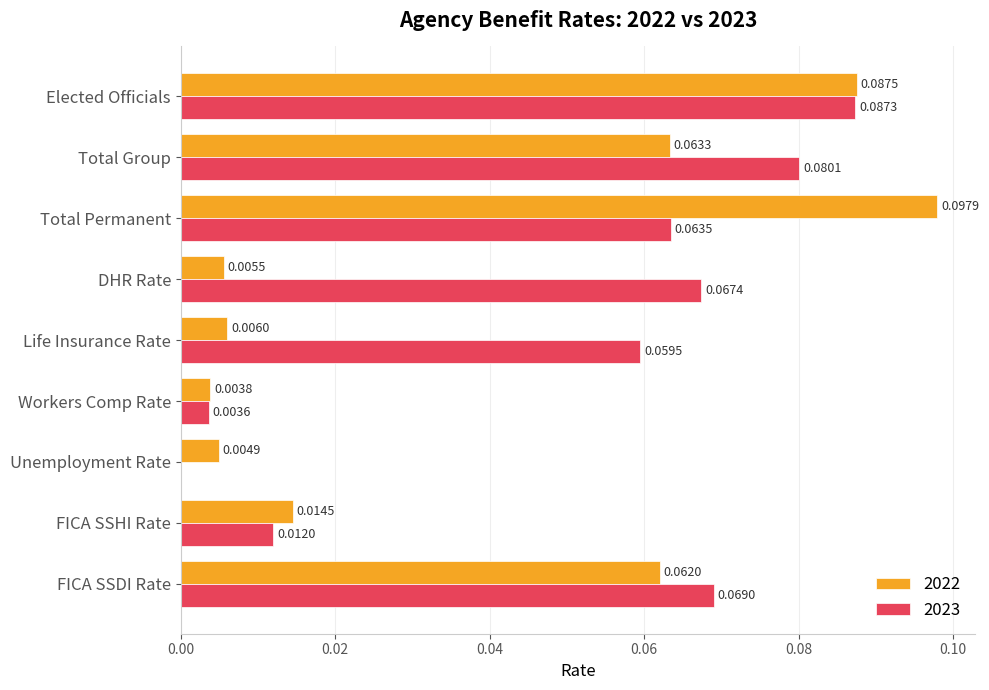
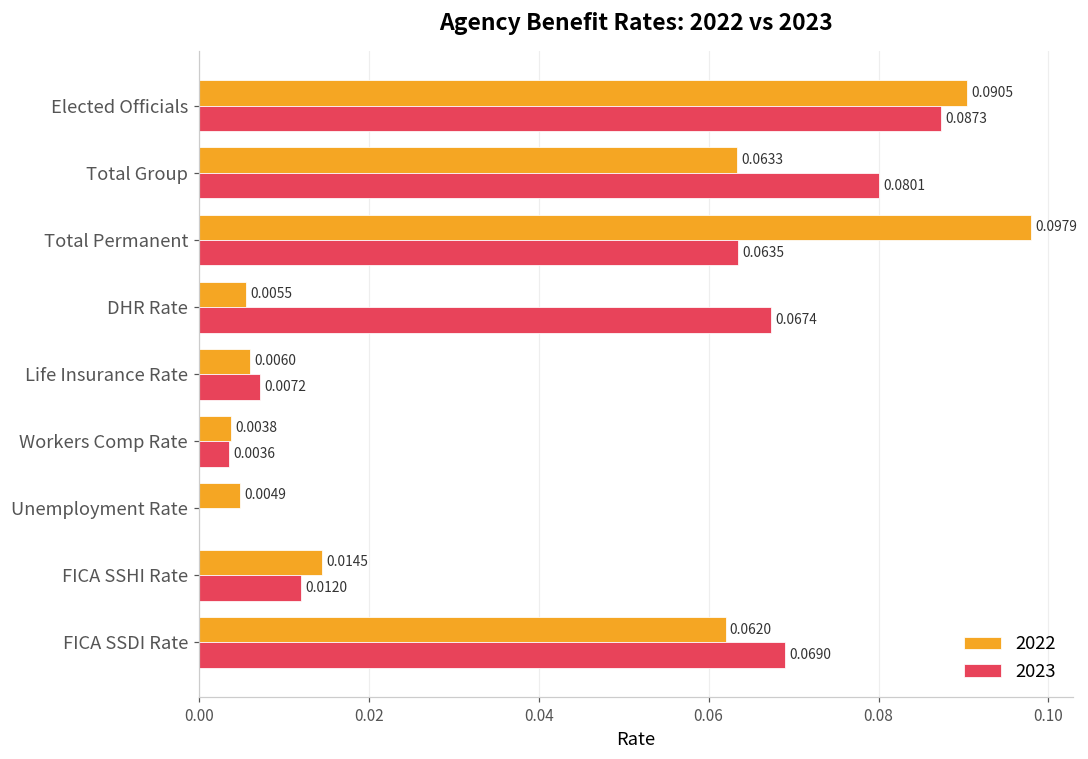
  {
    "2022": {
-     "Elected Officials": 0.0875,
+     "Elected Officials": 0.0905,
      "Total Group": 0.0633,
      "Total Permanent": 0.0979,
      "DHR Rate": 0.0055,
      "Life Insurance Rate": 0.0060,
      "Workers Comp Rate": 0.0038,
      "Unemployment Rate": 0.0049,
      "FICA SSHI Rate": 0.0145,
      "FICA SSDI Rate": 0.0620
    },
    "2023": {
      "Elected Officials": 0.0873,
      "Total Group": 0.0801,
      "Total Permanent": 0.0635,
      "DHR Rate": 0.0674,
-     "Life Insurance Rate": 0.0595,
+     "Life Insurance Rate": 0.0072,
      "Workers Comp Rate": 0.0036,
      "FICA SSHI Rate": 0.0120,
      "FICA SSDI Rate": 0.0690
    }
  }
